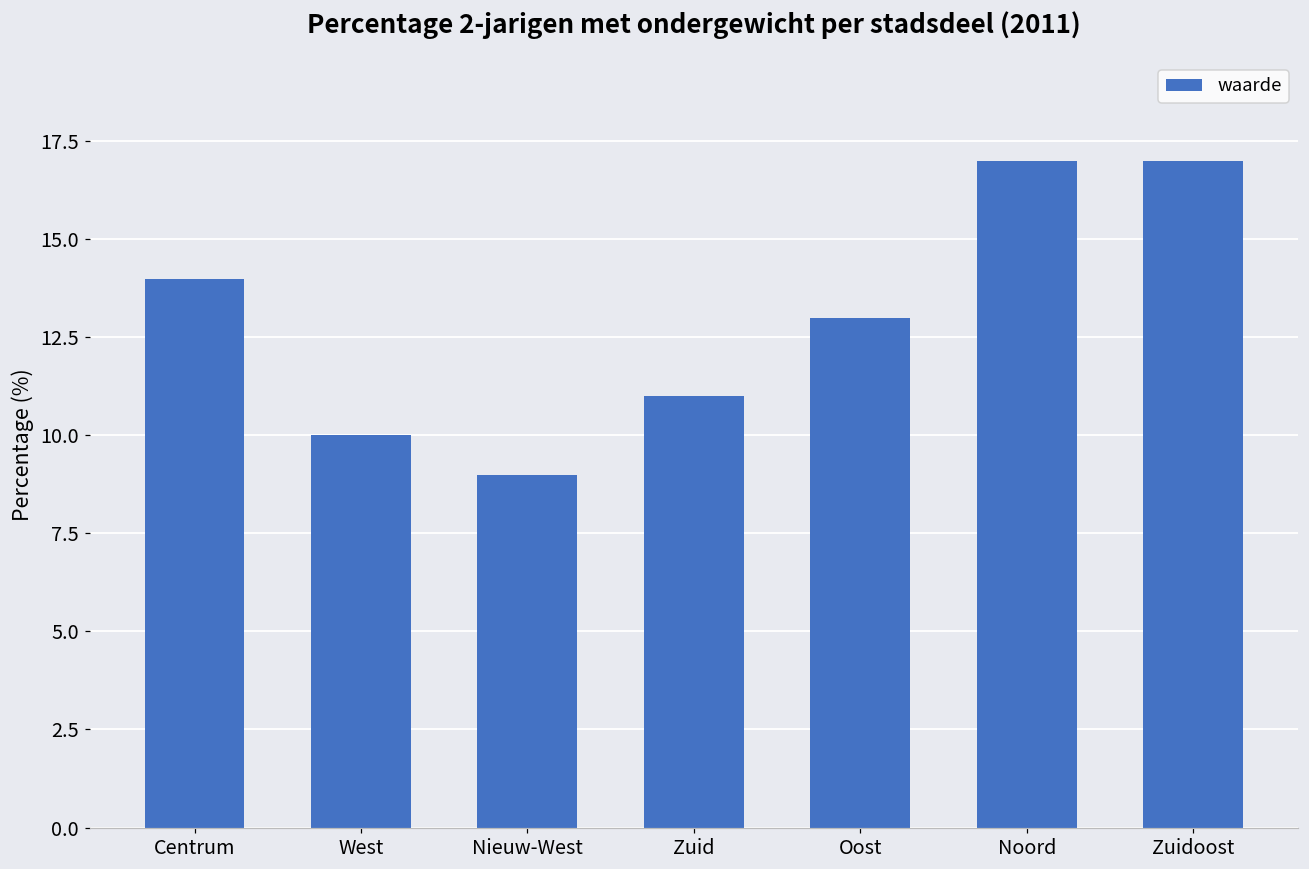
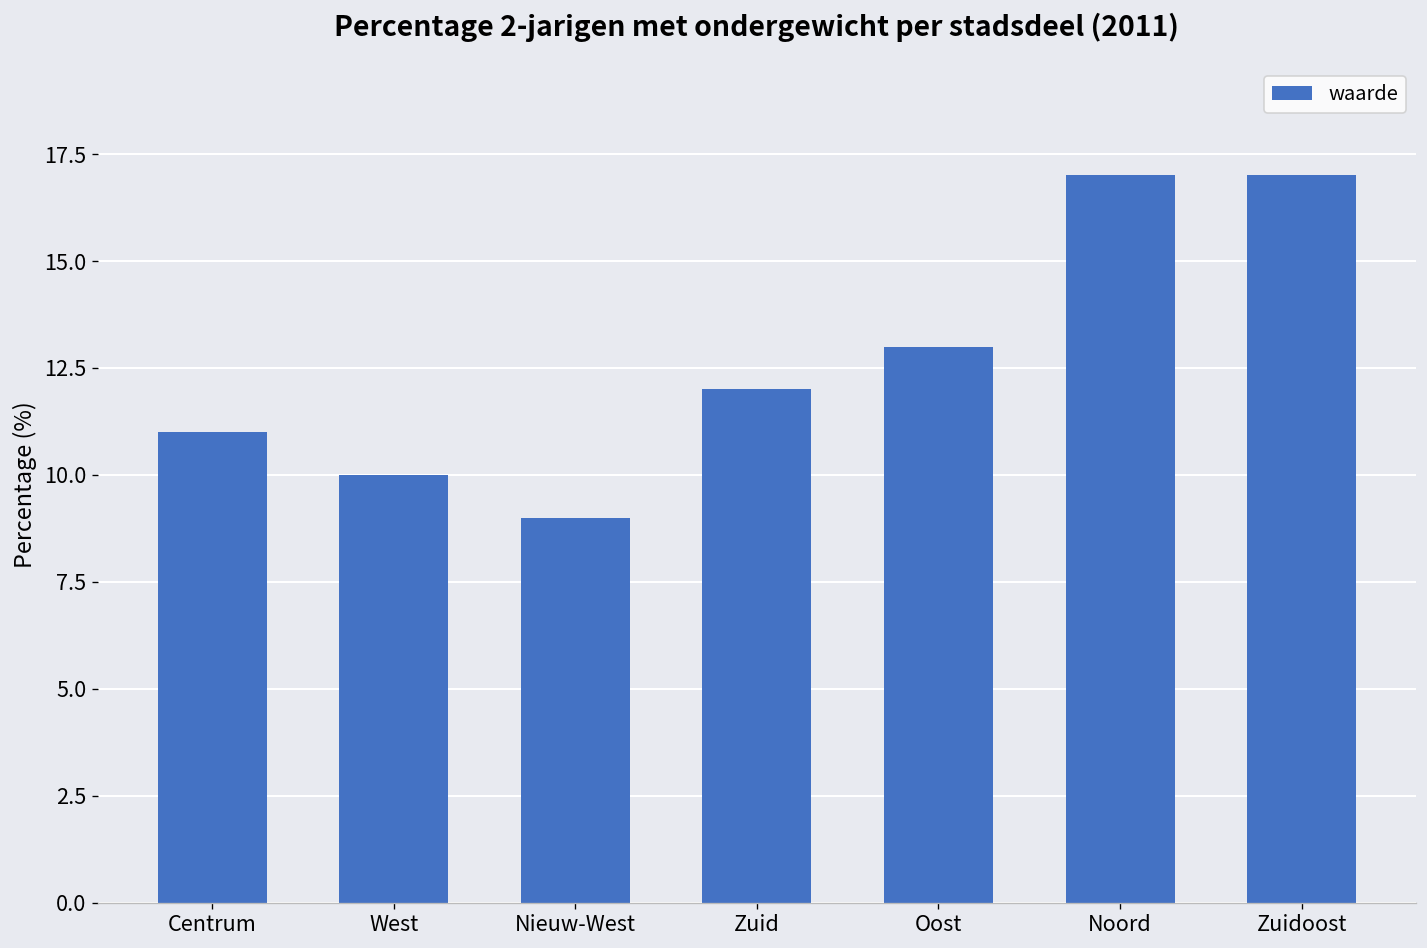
  {
-   "Centrum": 14,
+   "Centrum": 11,
    "West": 10,
    "Nieuw-West": 9,
-   "Zuid": 11,
+   "Zuid": 12,
    "Oost": 13,
    "Noord": 17,
    "Zuidoost": 17
  }
